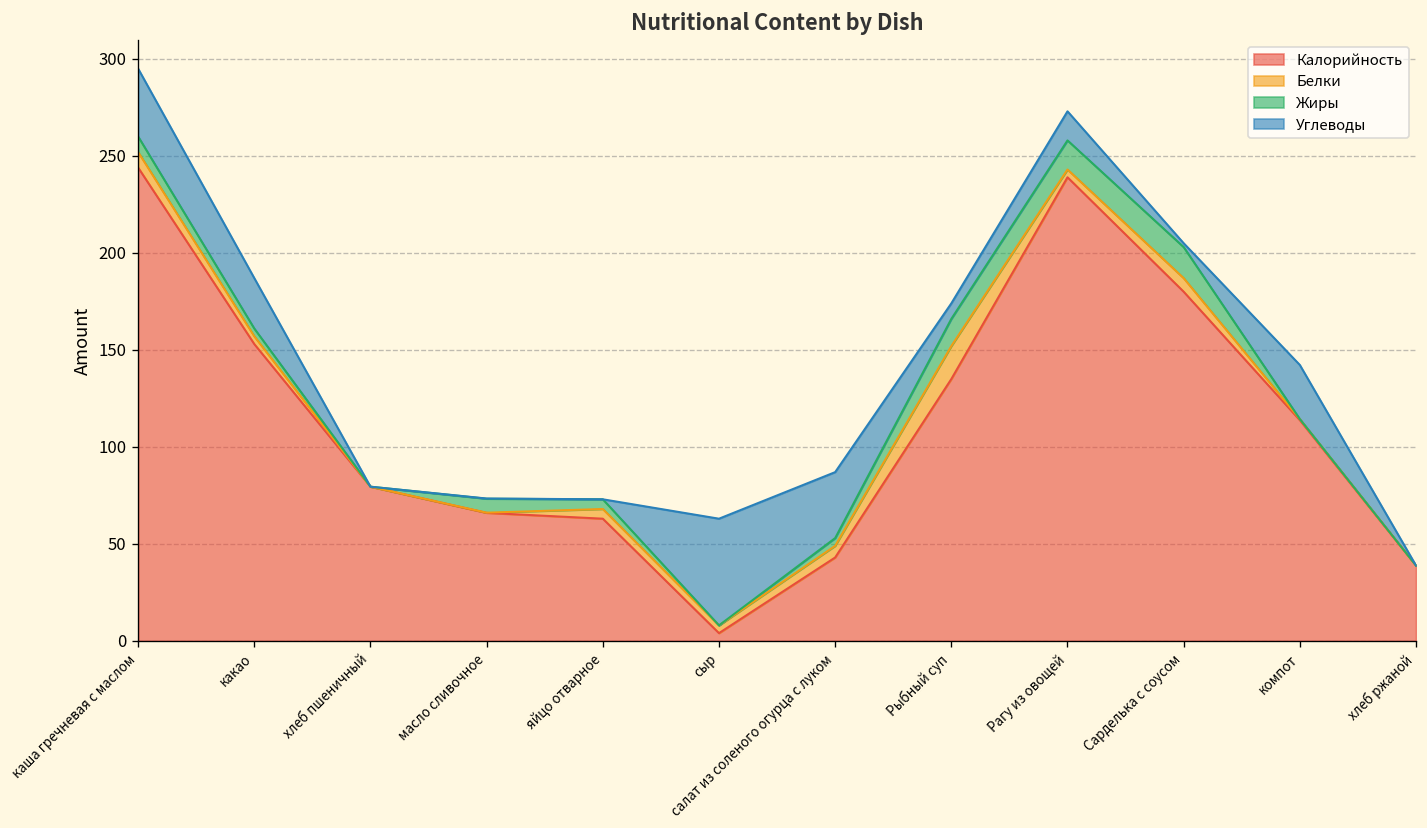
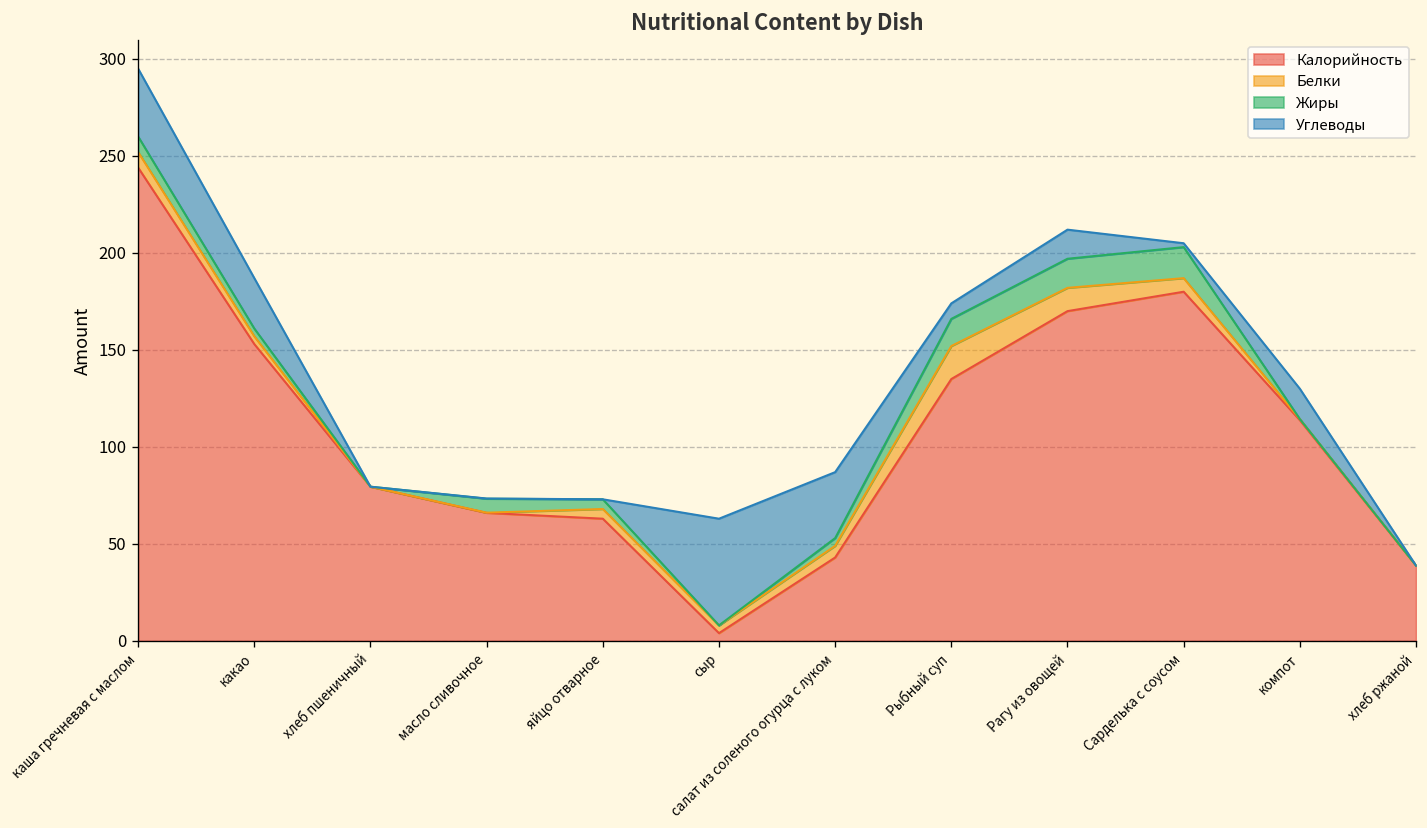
  {
    "Калорийность": {
      "каша гречневая с маслом": 244,
      "какао": 153,
      "яйцо отварное": 63,
      "сыр": 4,
      "салат из соленого огурца с луком": 43,
      "Рыбный суп": 135,
-     "Рагу из овощей": 239,
+     "Рагу из овощей": 170,
      "Сарделька с соусом": 180
    },
    "Белки": {
      "каша гречневая с маслом": 8,
      "какао": 4,
      "яйцо отварное": 5,
      "салат из соленого огурца с луком": 6,
      "Рыбный суп": 17,
-     "Рагу из овощей": 4,
+     "Рагу из овощей": 12,
      "Сарделька с соусом": 7
    },
    "Жиры": {
      "каша гречневая с маслом": 8,
      "какао": 4,
      "салат из соленого огурца с луком": 4,
      "Рыбный суп": 14,
      "Рагу из овощей": 15,
      "Сарделька с соусом": 16
    },
    "Углеводы": {
      "каша гречневая с маслом": 35,
      "какао": 26,
      "сыр": 55,
      "салат из соленого огурца с луком": 34,
      "Рыбный суп": 8,
      "Рагу из овощей": 15,
      "Сарделька с соусом": 2,
-     "компот": 28
+     "компот": 16
    }
  }
